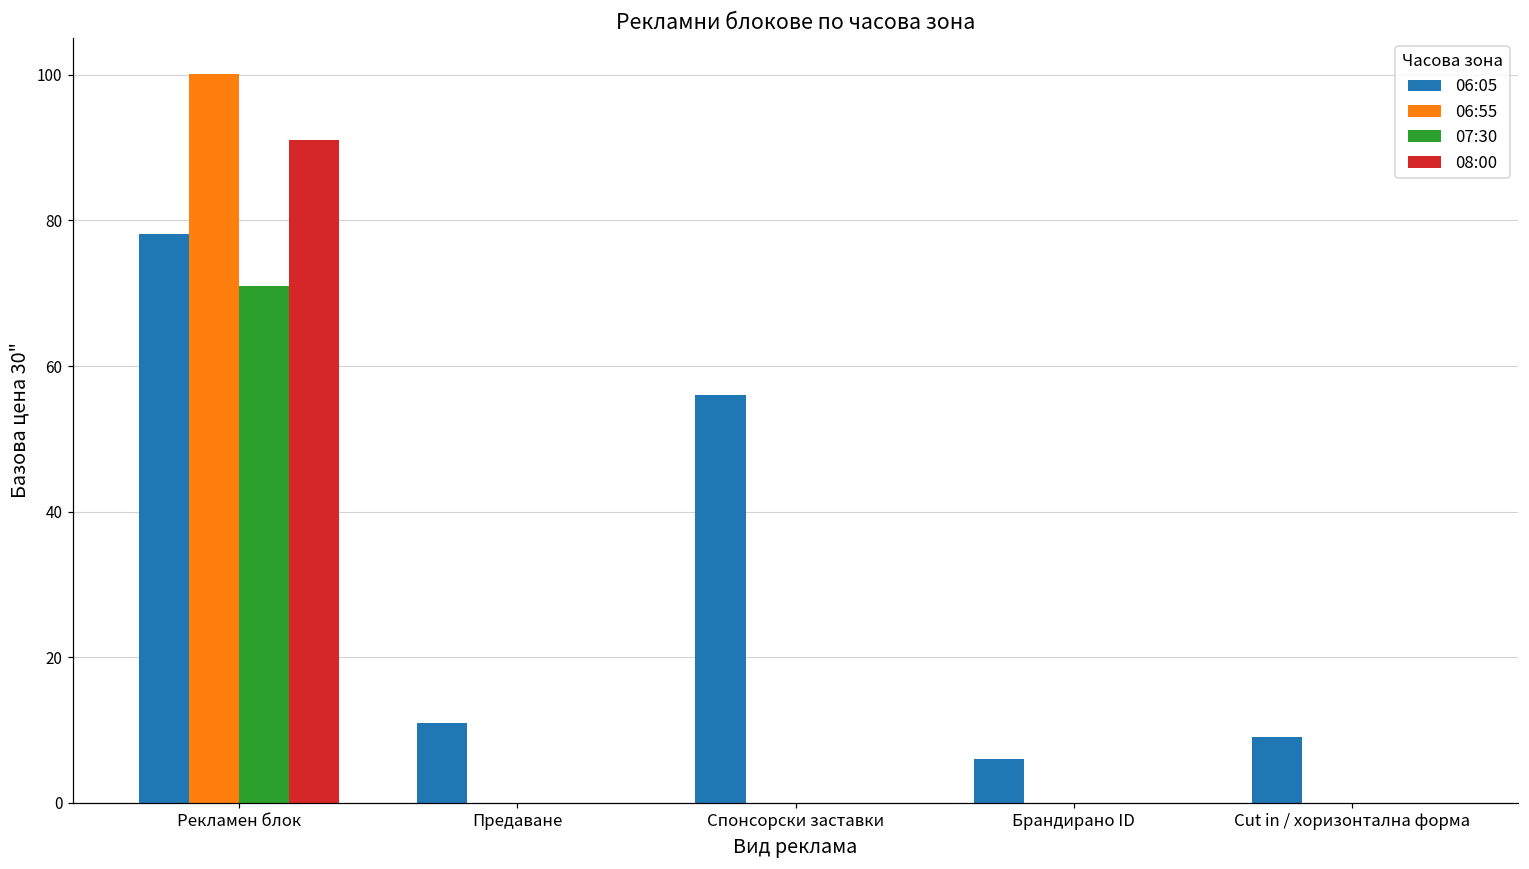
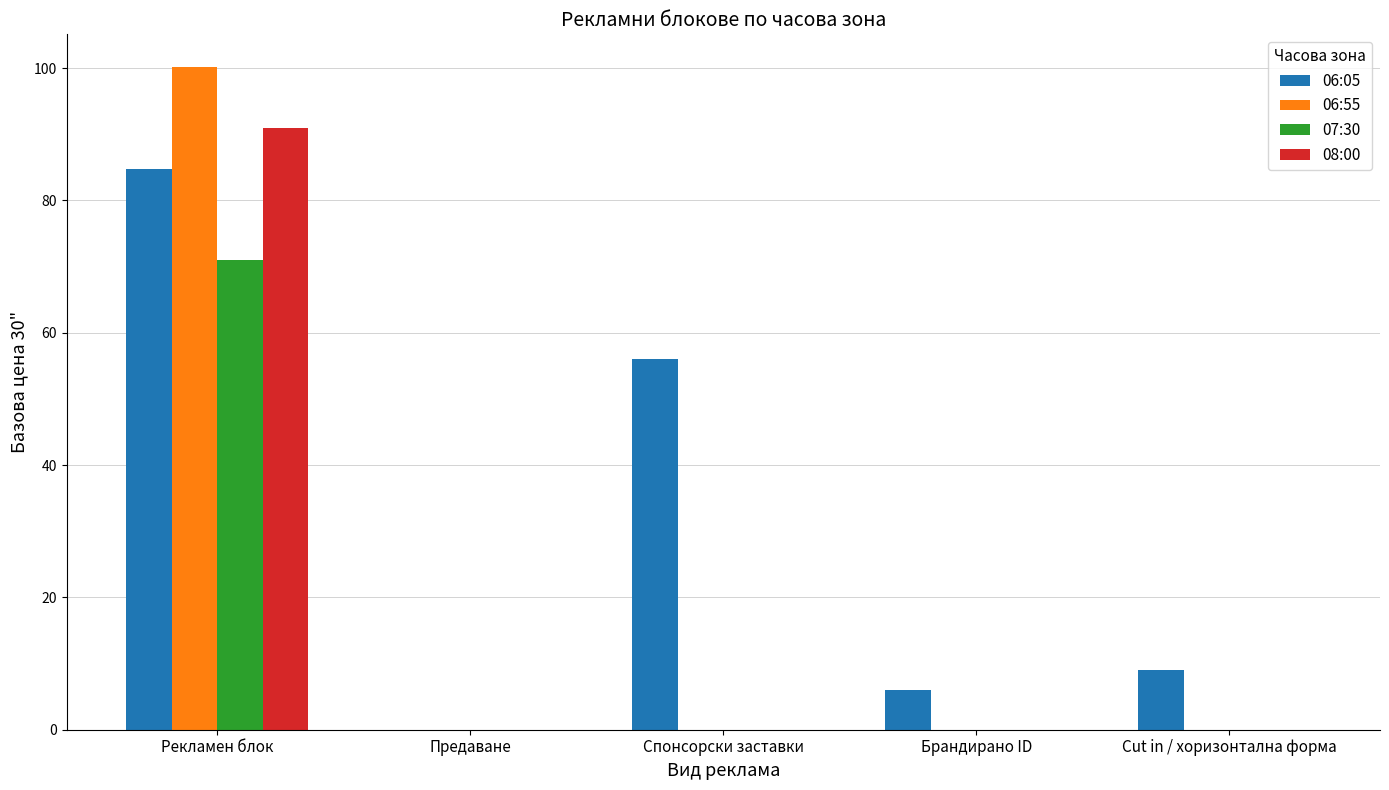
  {
    "06:05": {
-     "Рекламен блок": 78,
-     "Предаване": 11,
+     "Рекламен блок": 85,
+     "Предаване": 0,
      "Спонсорски заставки": 56,
      "Брандирано ID": 6,
      "Cut in / хоризонтална форма": 9
    },
    "06:55": {
      "Рекламен блок": 100,
      "Предаване": 0,
      "Спонсорски заставки": 0,
      "Брандирано ID": 0,
      "Cut in / хоризонтална форма": 0
    },
    "07:30": {
      "Рекламен блок": 71,
      "Предаване": 0,
      "Спонсорски заставки": 0,
      "Брандирано ID": 0,
      "Cut in / хоризонтална форма": 0
    },
    "08:00": {
      "Рекламен блок": 91,
      "Предаване": 0,
      "Спонсорски заставки": 0,
      "Брандирано ID": 0,
      "Cut in / хоризонтална форма": 0
    }
  }
